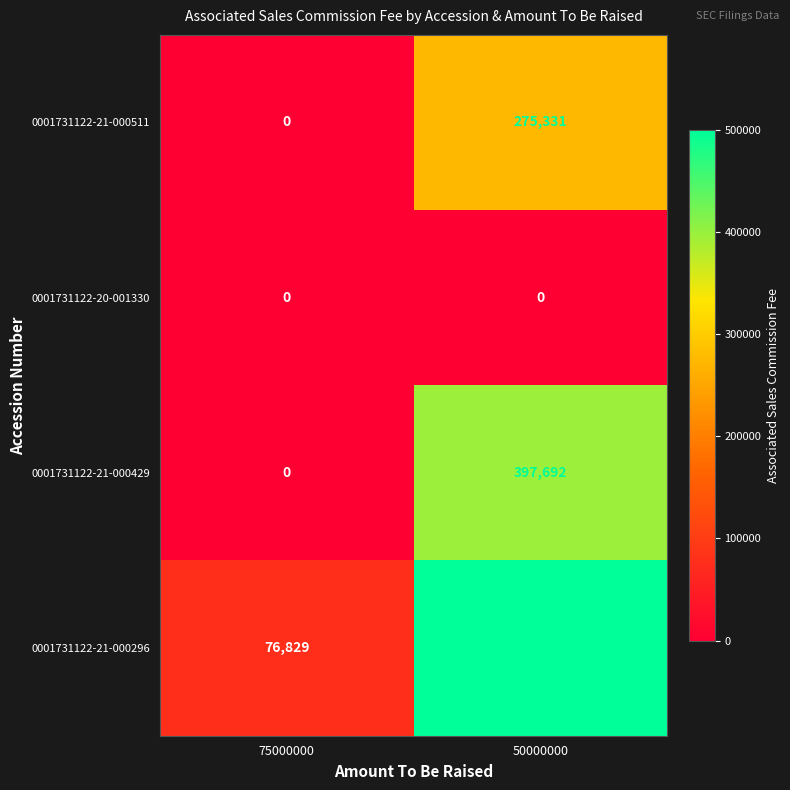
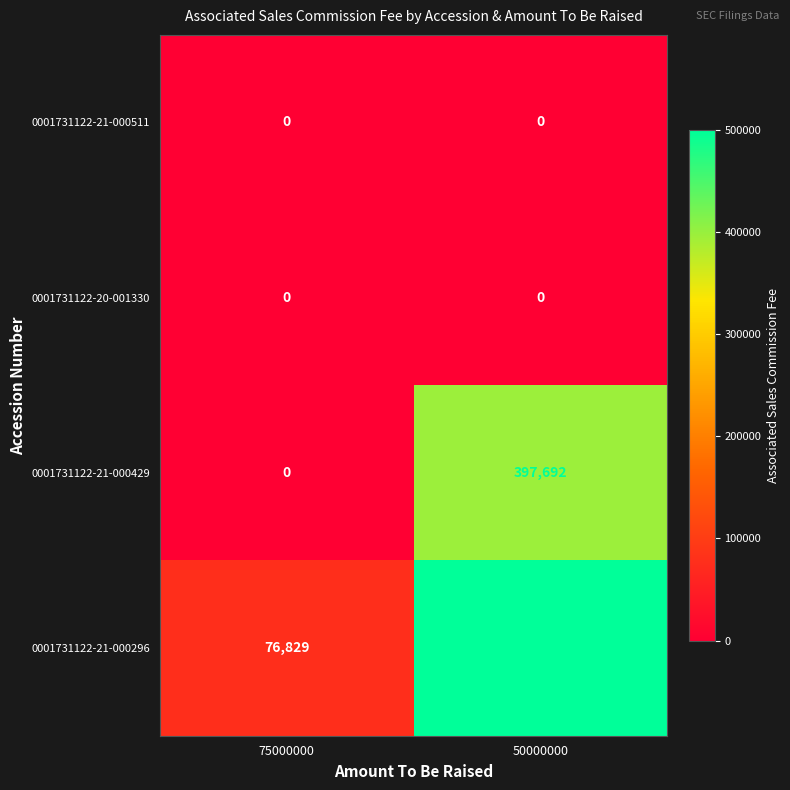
  {
    "0001731122-21-000511": {
      "75000000": "0",
-     "50000000": "275,331"
+     "50000000": "0"
    },
    "0001731122-20-001330": {
      "75000000": "0",
      "50000000": "0"
    },
    "0001731122-21-000429": {
      "75000000": "0",
      "50000000": "397,692"
    },
    "0001731122-21-000296": {
      "75000000": "76,829"
    }
  }
